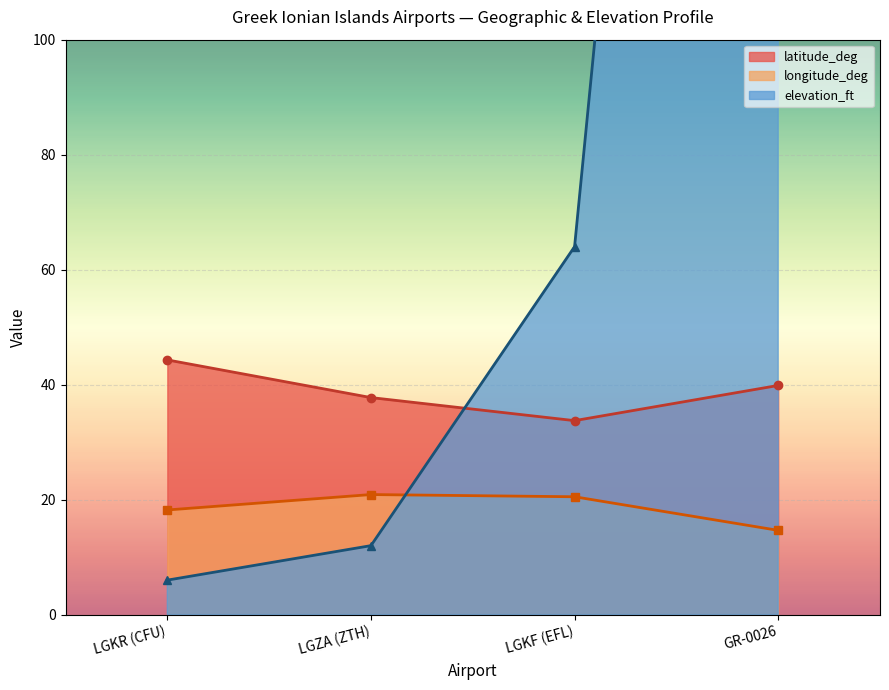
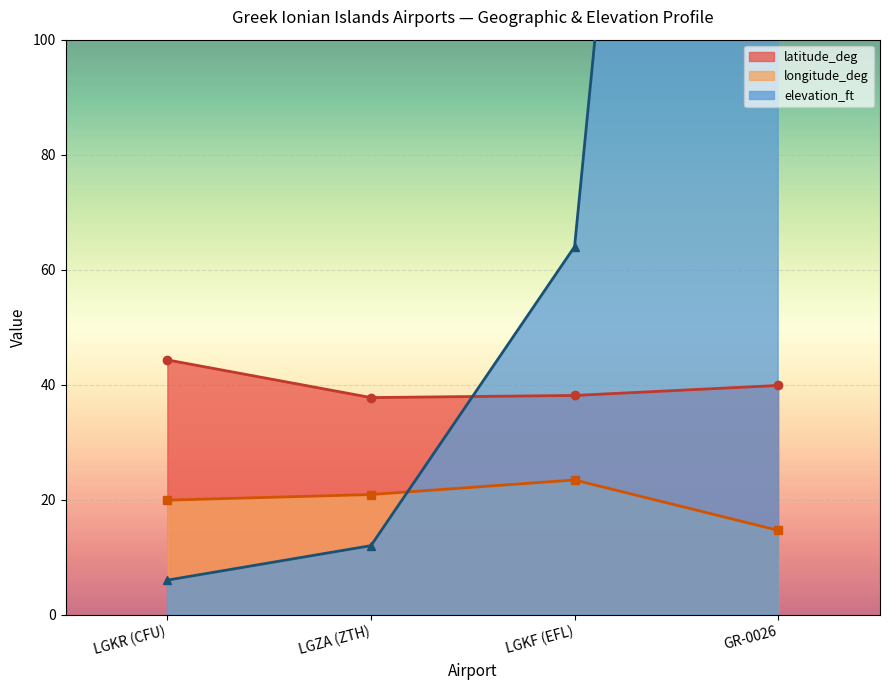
  {
    "latitude_deg": {
      "LGKR (CFU)": 44,
      "LGZA (ZTH)": 38,
-     "LGKF (EFL)": 34,
+     "LGKF (EFL)": 38,
      "GR-0026": 40
    },
    "longitude_deg": {
-     "LGKR (CFU)": 18,
+     "LGKR (CFU)": 20,
      "LGZA (ZTH)": 21,
-     "LGKF (EFL)": 21,
+     "LGKF (EFL)": 23,
      "GR-0026": 15
    },
    "elevation_ft": {
      "LGKR (CFU)": 6,
      "LGZA (ZTH)": 12,
      "LGKF (EFL)": 64
    }
  }
